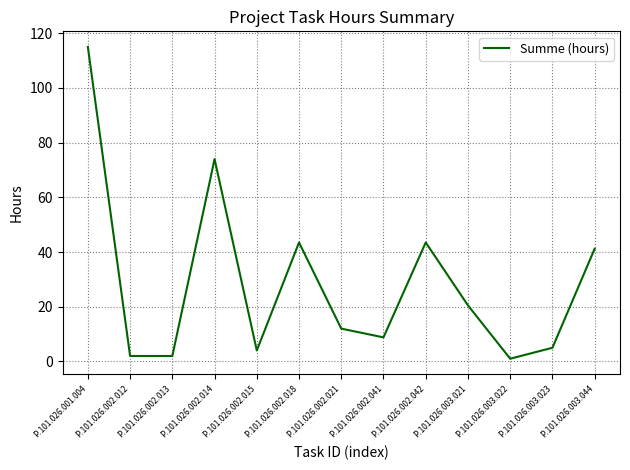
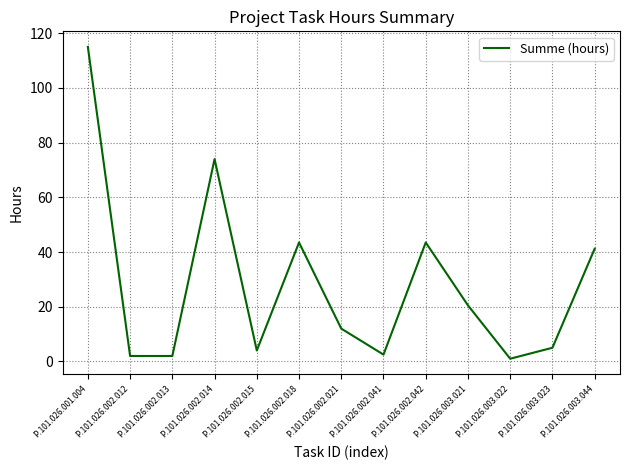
  {
    "P.101.026.001.004": 115,
    "P.101.026.002.012": 2,
    "P.101.026.002.013": 2,
    "P.101.026.002.014": 74,
    "P.101.026.002.015": 4,
    "P.101.026.002.018": 44,
    "P.101.026.002.021": 12,
-   "P.101.026.002.041": 9,
+   "P.101.026.002.041": 3,
    "P.101.026.002.042": 44,
    "P.101.026.003.021": 21,
    "P.101.026.003.022": 1,
    "P.101.026.003.023": 5,
    "P.101.026.003.044": 41
  }
